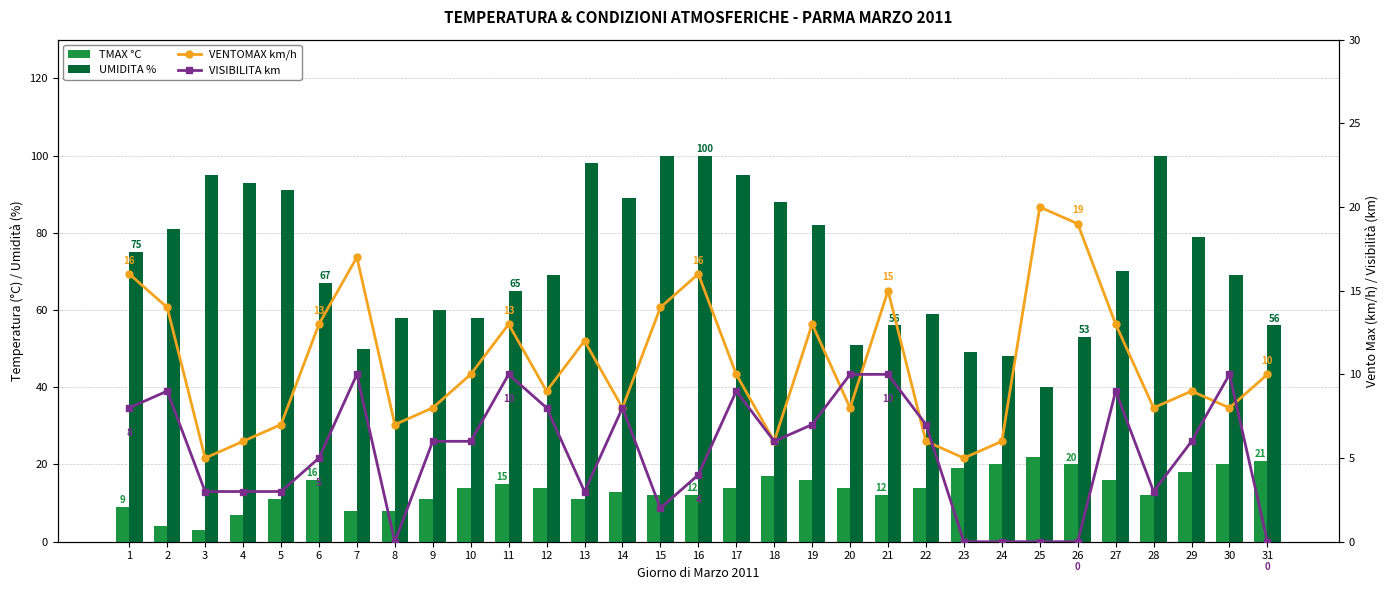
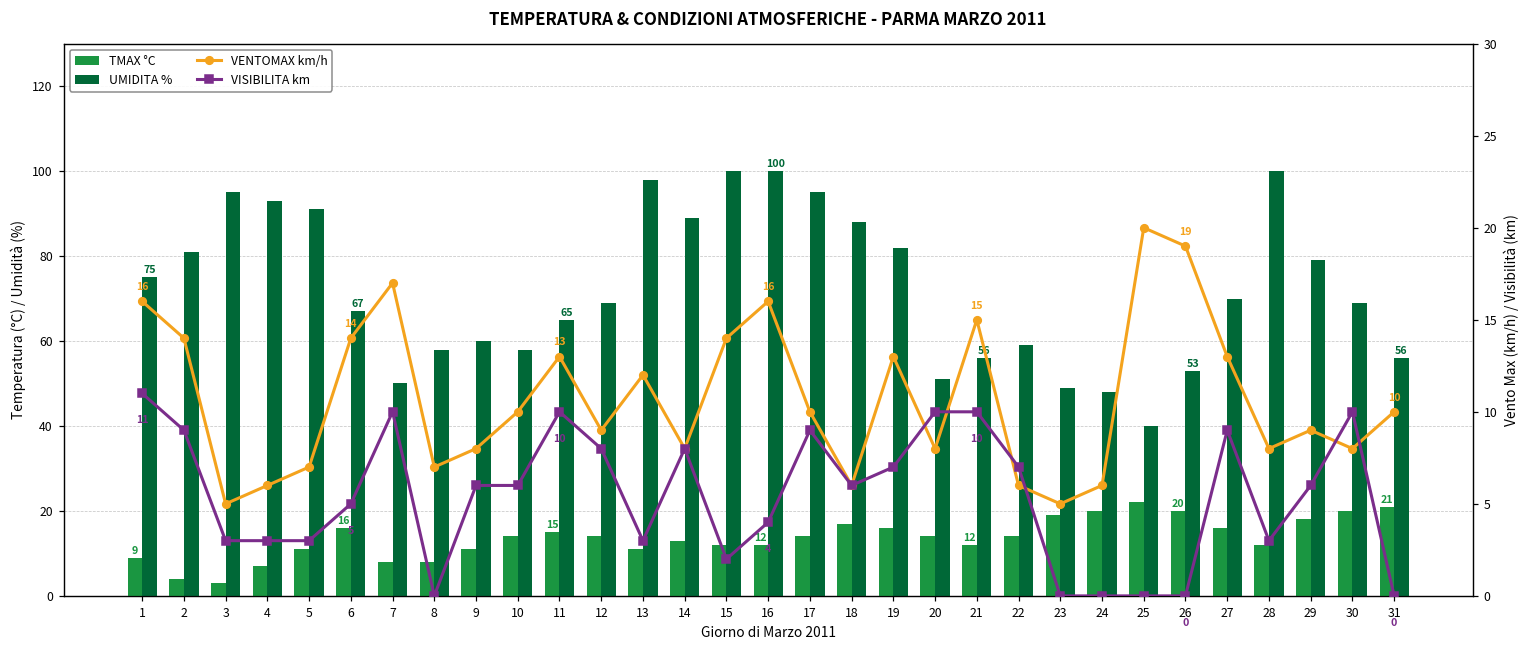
  {
    "VENTOMAX km/h": {
      "1": 16,
-     "6": 13,
+     "6": 14,
      "11": 13,
      "16": 16,
      "21": 15,
      "26": 19,
      "31": 10
    },
    "VISIBILITA km": {
-     "1": 8,
+     "1": 11,
      "6": 5,
      "11": 10,
      "16": 4,
      "21": 10,
      "26": 0,
      "31": 0
    }
  }
